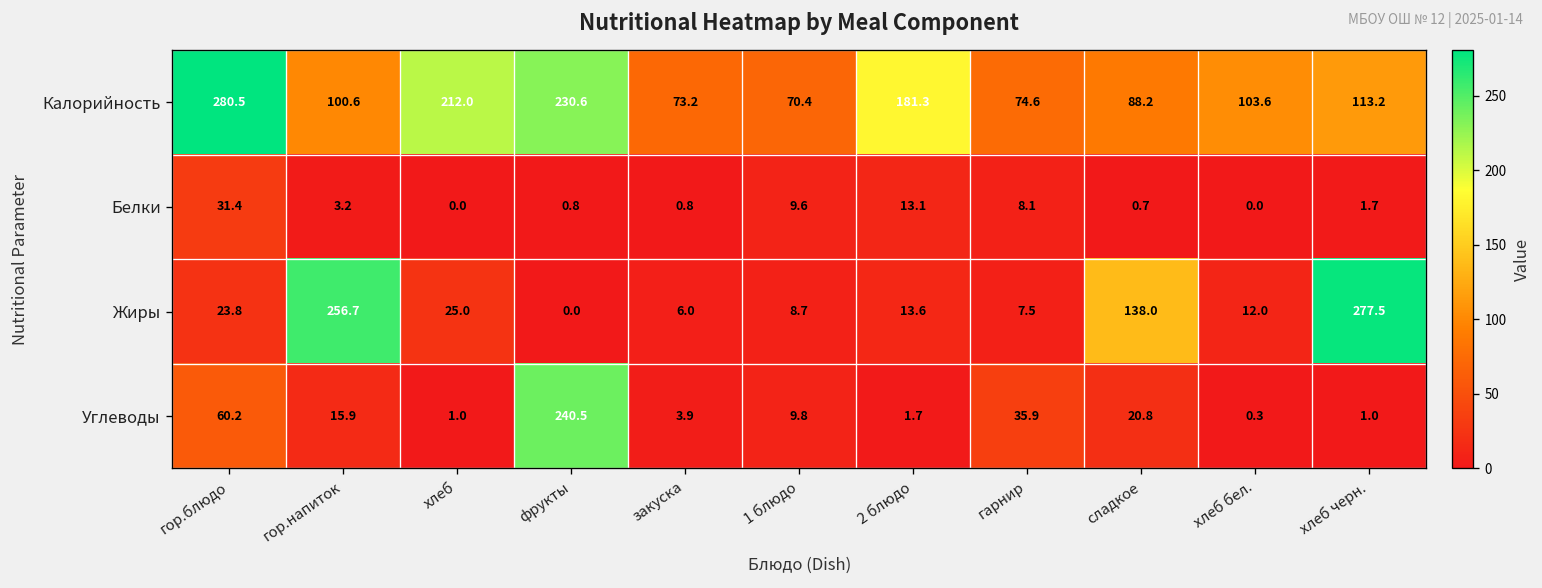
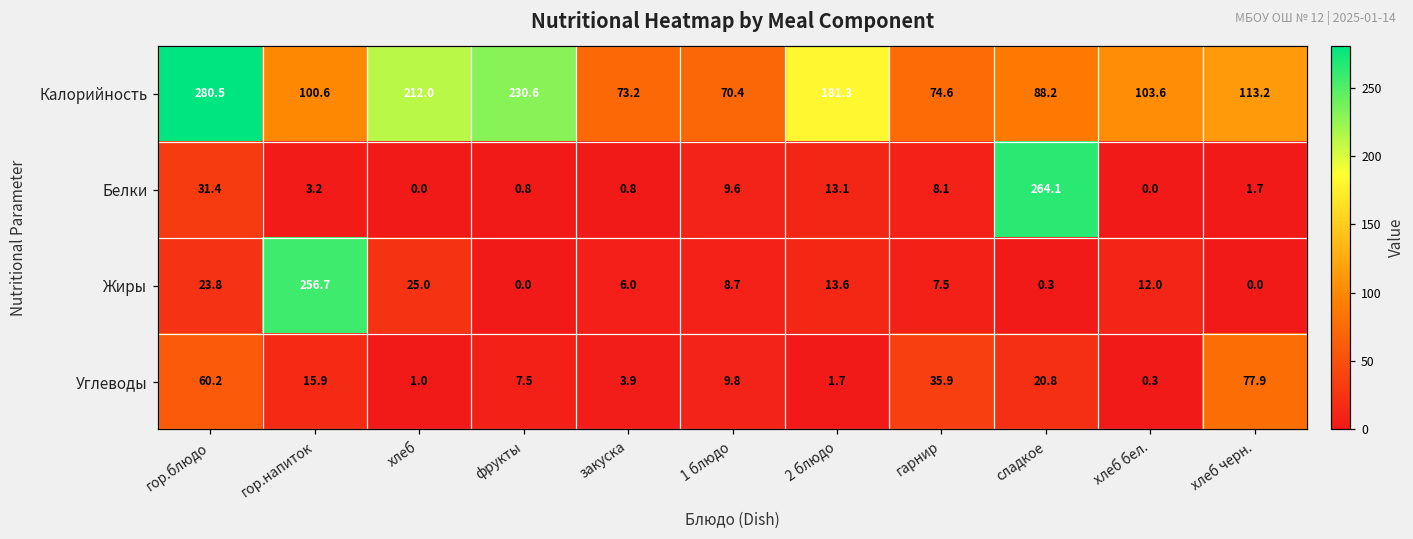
  {
    "Калорийность": {
      "гор.блюдо": 280.5,
      "гор.напиток": 100.6,
      "хлеб": 212.0,
      "фрукты": 230.6,
      "закуска": 73.2,
      "1 блюдо": 70.4,
      "2 блюдо": 181.3,
      "гарнир": 74.6,
      "сладкое": 88.2,
      "хлеб бел.": 103.6,
      "хлеб черн.": 113.2
    },
    "Белки": {
      "гор.блюдо": 31.4,
      "гор.напиток": 3.2,
      "хлеб": 0.0,
      "фрукты": 0.8,
      "закуска": 0.8,
      "1 блюдо": 9.6,
      "2 блюдо": 13.1,
      "гарнир": 8.1,
-     "сладкое": 0.7,
+     "сладкое": 264.1,
      "хлеб бел.": 0.0,
      "хлеб черн.": 1.7
    },
    "Жиры": {
      "гор.блюдо": 23.8,
      "гор.напиток": 256.7,
      "хлеб": 25.0,
      "фрукты": 0.0,
      "закуска": 6.0,
      "1 блюдо": 8.7,
      "2 блюдо": 13.6,
      "гарнир": 7.5,
-     "сладкое": 138.0,
+     "сладкое": 0.3,
      "хлеб бел.": 12.0,
-     "хлеб черн.": 277.5
+     "хлеб черн.": 0.0
    },
    "Углеводы": {
      "гор.блюдо": 60.2,
      "гор.напиток": 15.9,
      "хлеб": 1.0,
-     "фрукты": 240.5,
+     "фрукты": 7.5,
      "закуска": 3.9,
      "1 блюдо": 9.8,
      "2 блюдо": 1.7,
      "гарнир": 35.9,
      "сладкое": 20.8,
      "хлеб бел.": 0.3,
-     "хлеб черн.": 1.0
+     "хлеб черн.": 77.9
    }
  }
